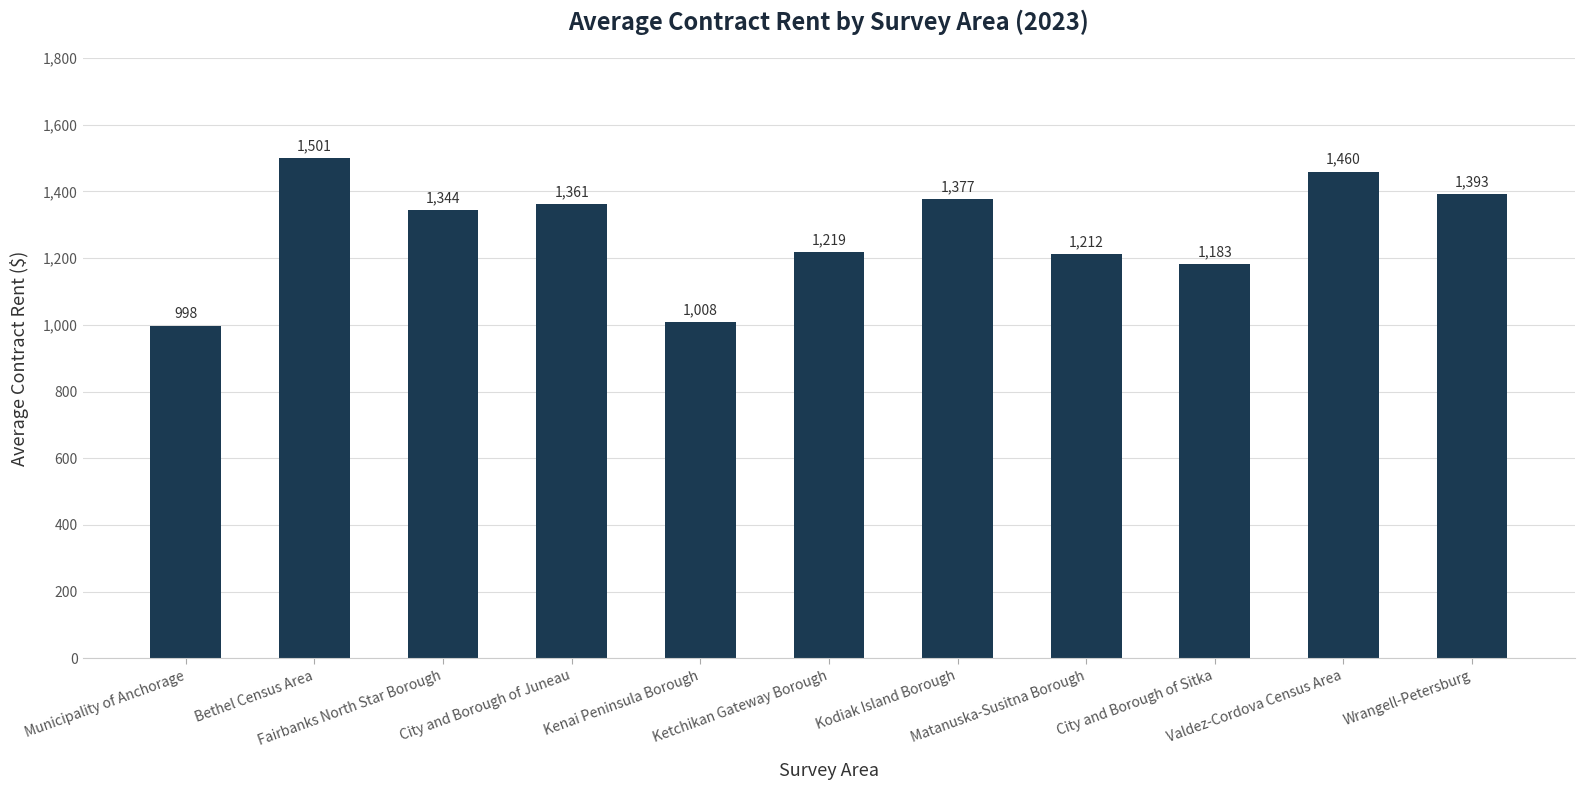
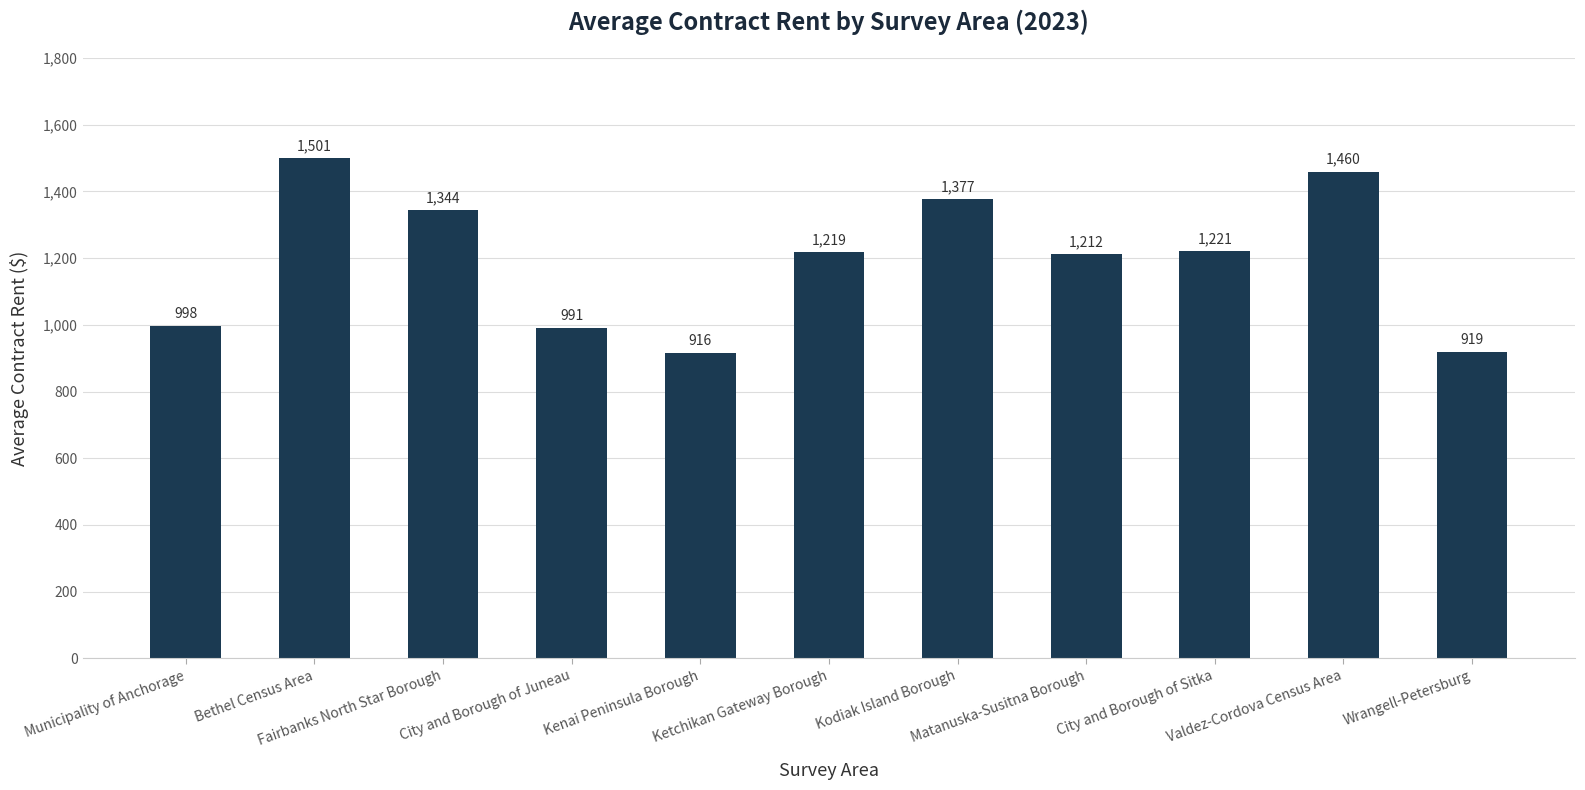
  {
    "Municipality of Anchorage": "998",
    "Bethel Census Area": "1,501",
    "Fairbanks North Star Borough": "1,344",
-   "City and Borough of Juneau": "1,361",
-   "Kenai Peninsula Borough": "1,008",
+   "City and Borough of Juneau": "991",
+   "Kenai Peninsula Borough": "916",
    "Ketchikan Gateway Borough": "1,219",
    "Kodiak Island Borough": "1,377",
    "Matanuska-Susitna Borough": "1,212",
-   "City and Borough of Sitka": "1,183",
+   "City and Borough of Sitka": "1,221",
    "Valdez-Cordova Census Area": "1,460",
-   "Wrangell-Petersburg": "1,393"
+   "Wrangell-Petersburg": "919"
  }
